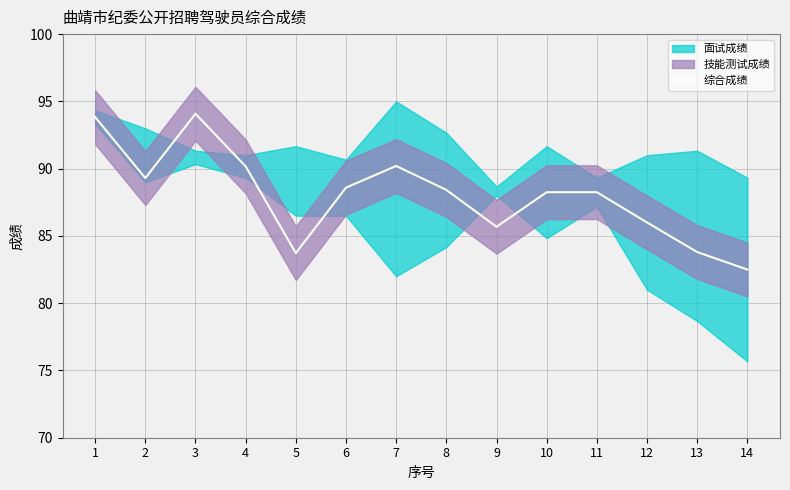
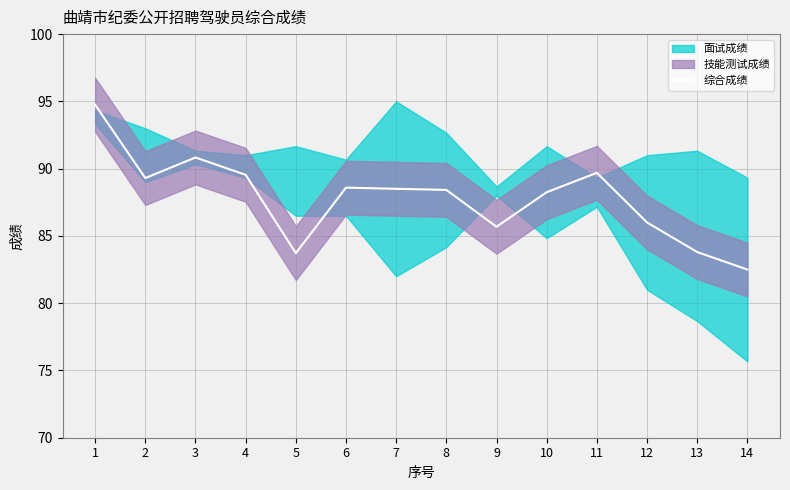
  {
    "综合成绩": {
-     "1": 93.8,
+     "1": 94.8,
      "2": 89.3,
-     "3": 94.1,
-     "4": 90.2,
+     "3": 90.8,
+     "4": 89.5,
      "5": 83.7,
      "6": 88.6,
-     "7": 90.2,
+     "7": 88.5,
      "8": 88.4,
      "9": 85.7,
      "10": 88.3,
-     "11": 88.3,
+     "11": 89.7,
      "12": 86.0,
      "13": 83.8,
      "14": 82.5
    }
  }
